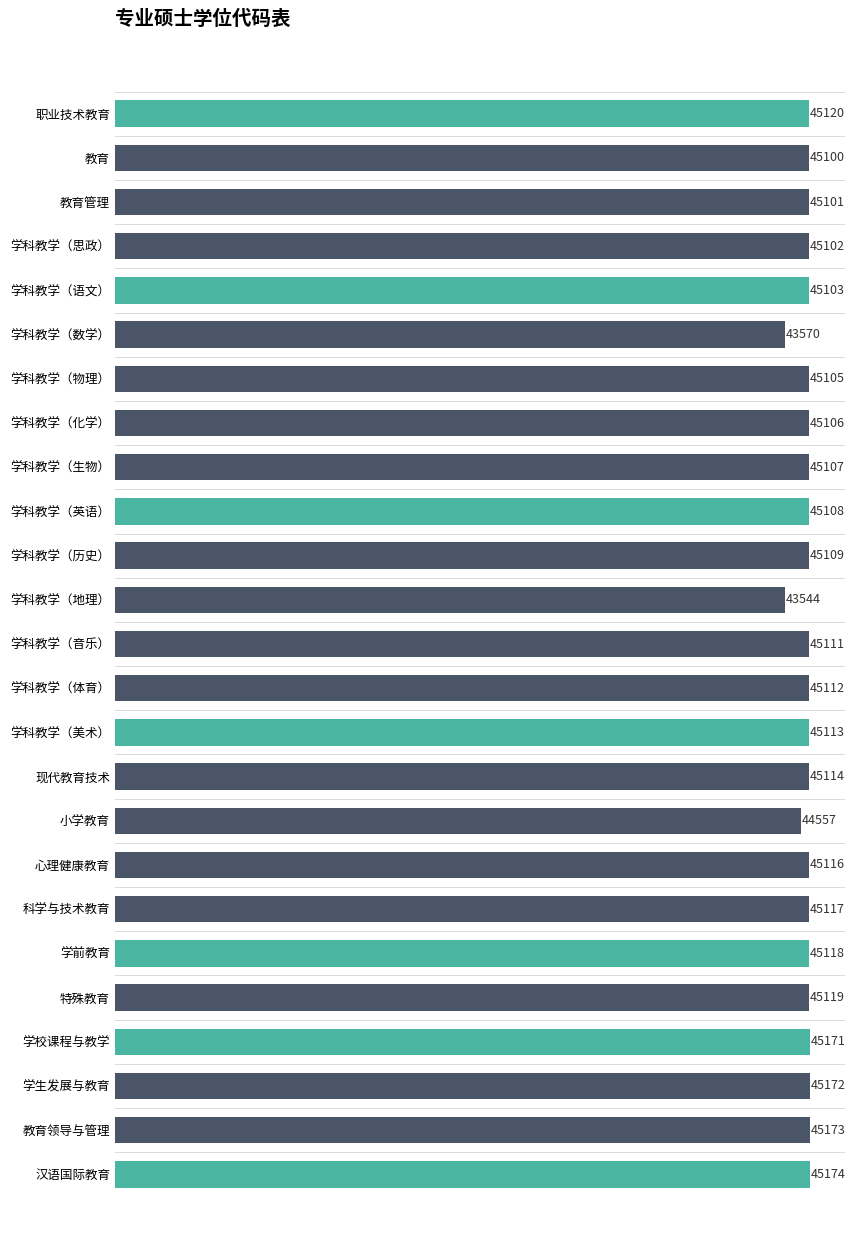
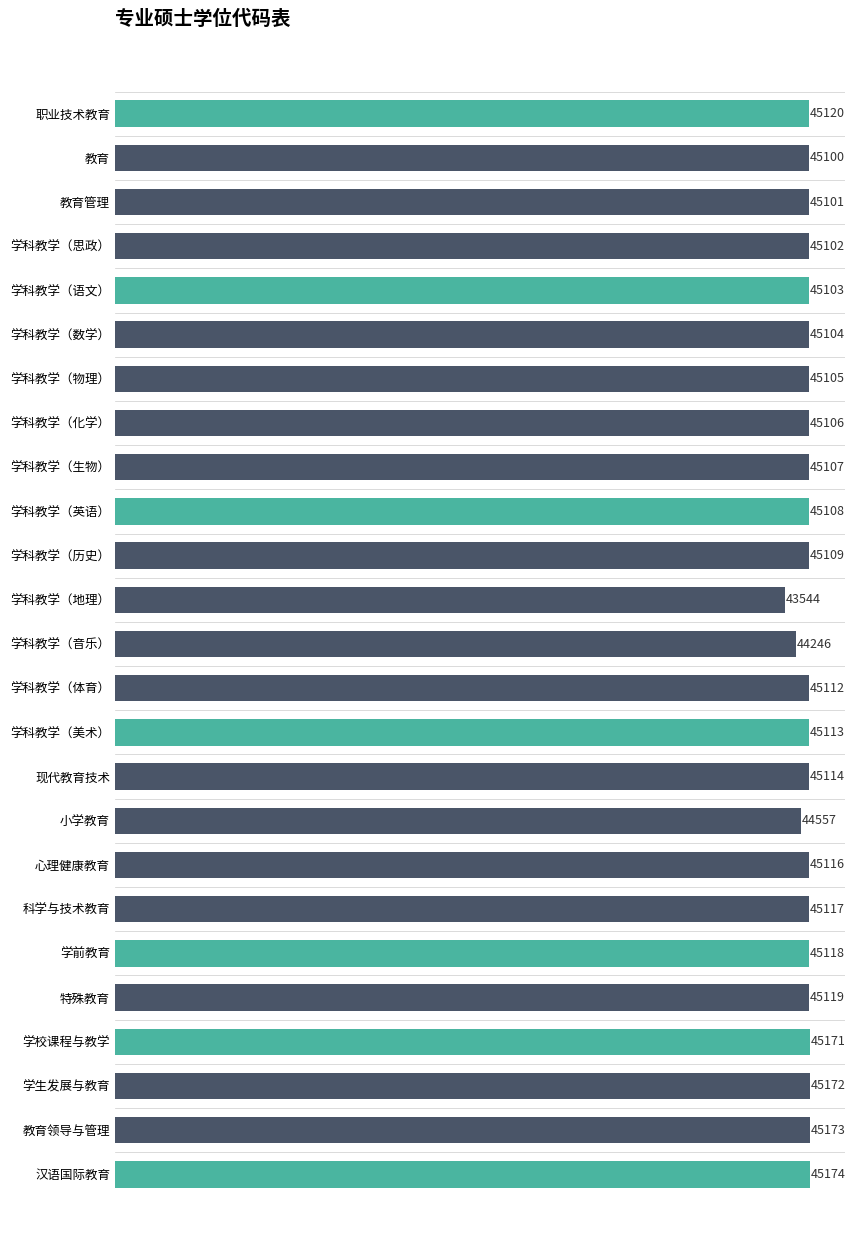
  {
    "职业技术教育": 45120,
    "教育": 45100,
    "教育管理": 45101,
    "学科教学（思政）": 45102,
    "学科教学（语文）": 45103,
-   "学科教学（数学）": 43570,
+   "学科教学（数学）": 45104,
    "学科教学（物理）": 45105,
    "学科教学（化学）": 45106,
    "学科教学（生物）": 45107,
    "学科教学（英语）": 45108,
    "学科教学（历史）": 45109,
    "学科教学（地理）": 43544,
-   "学科教学（音乐）": 45111,
+   "学科教学（音乐）": 44246,
    "学科教学（体育）": 45112,
    "学科教学（美术）": 45113,
    "现代教育技术": 45114,
    "小学教育": 44557,
    "心理健康教育": 45116,
    "科学与技术教育": 45117,
    "学前教育": 45118,
    "特殊教育": 45119,
    "学校课程与教学": 45171,
    "学生发展与教育": 45172,
    "教育领导与管理": 45173,
    "汉语国际教育": 45174
  }
